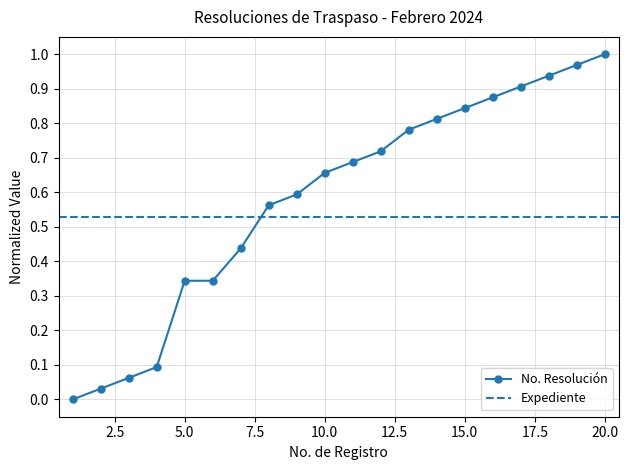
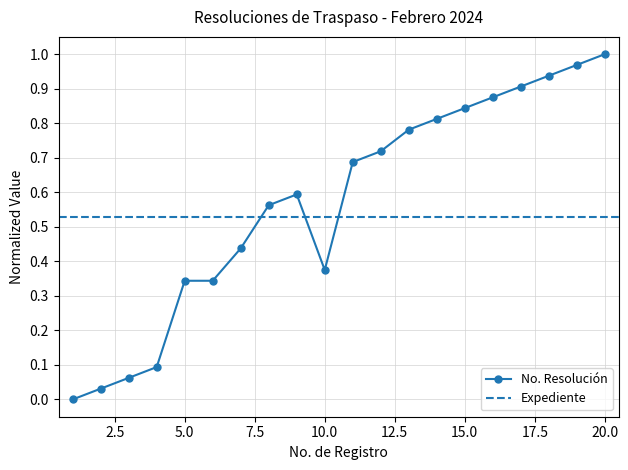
  {
    "5.0": 0.34,
-   "10.0": 0.66,
+   "10.0": 0.38,
    "15.0": 0.84,
    "20.0": 1.00
  }
